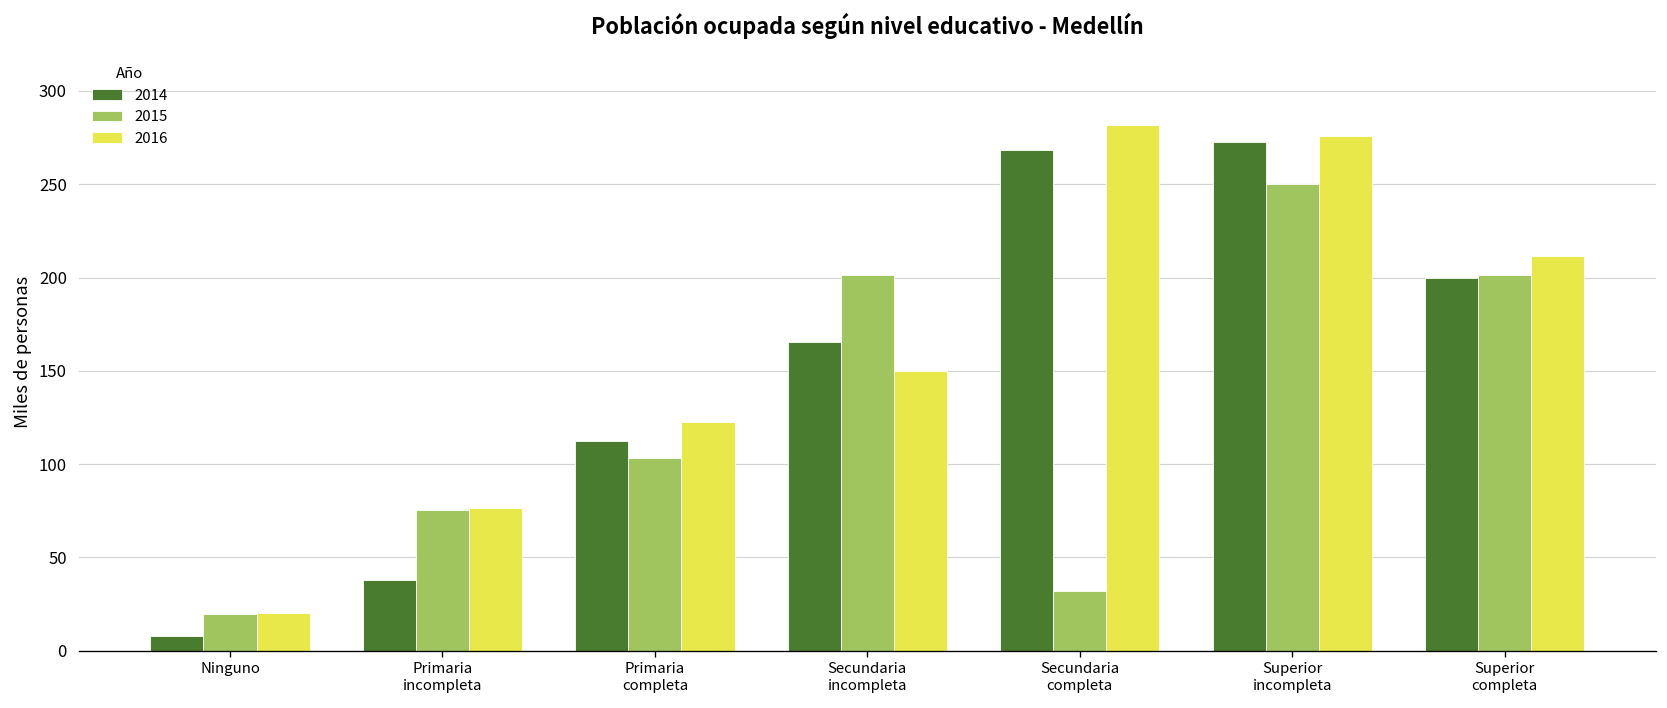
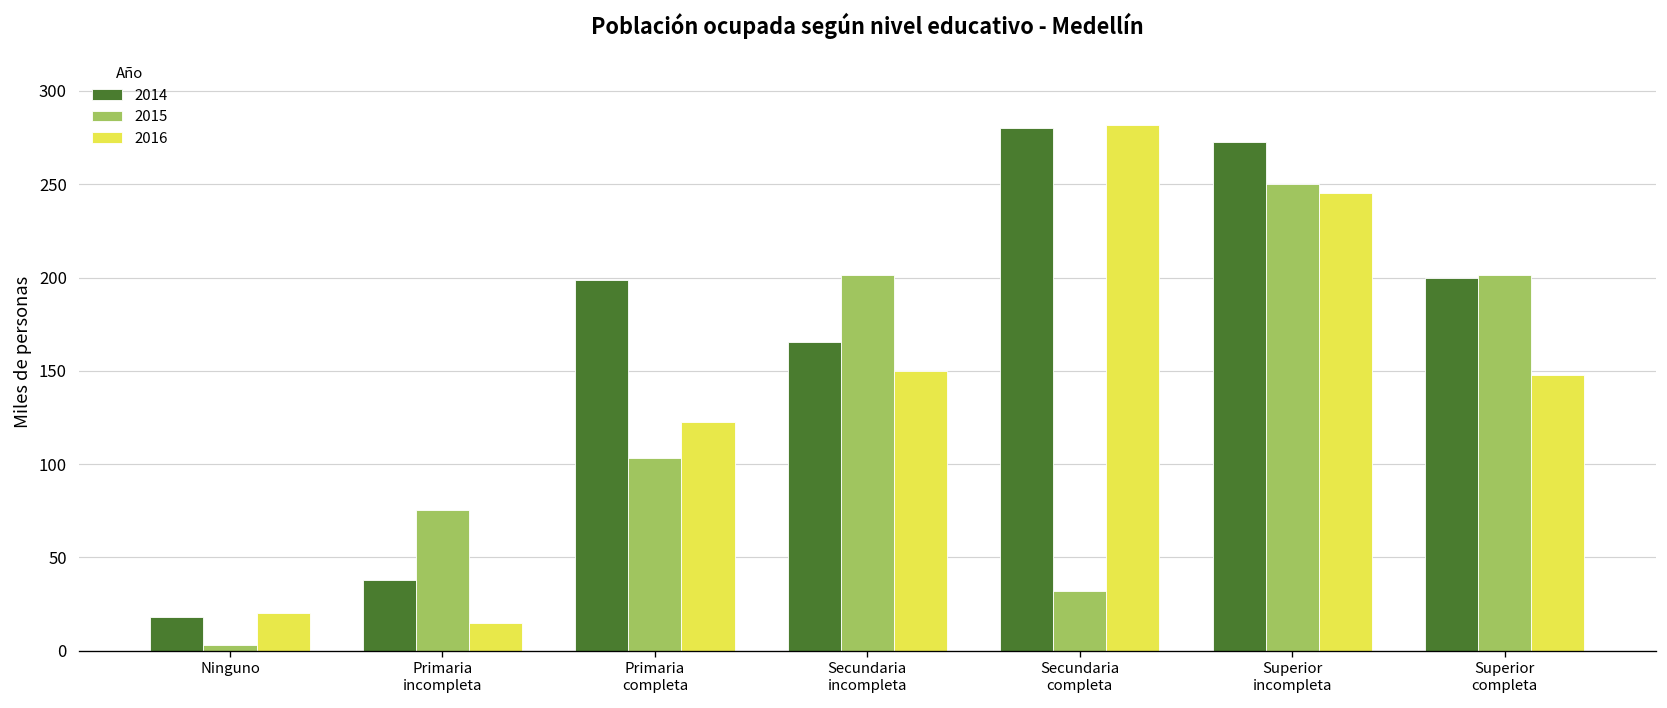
  {
    "2014": {
-     "Ninguno": 8,
+     "Ninguno": 18,
      "Primaria incompleta": 38,
-     "Primaria completa": 113,
+     "Primaria completa": 199,
      "Secundaria incompleta": 166,
-     "Secundaria completa": 269,
+     "Secundaria completa": 280,
      "Superior incompleta": 272,
      "Superior completa": 200
    },
    "2015": {
-     "Ninguno": 20,
+     "Ninguno": 3,
      "Primaria incompleta": 75,
      "Primaria completa": 104,
      "Secundaria incompleta": 202,
      "Secundaria completa": 32,
      "Superior incompleta": 250,
      "Superior completa": 201
    },
    "2016": {
      "Ninguno": 20,
-     "Primaria incompleta": 77,
+     "Primaria incompleta": 15,
      "Primaria completa": 123,
      "Secundaria incompleta": 150,
      "Secundaria completa": 282,
-     "Superior incompleta": 276,
-     "Superior completa": 211
+     "Superior incompleta": 245,
+     "Superior completa": 148
    }
  }
